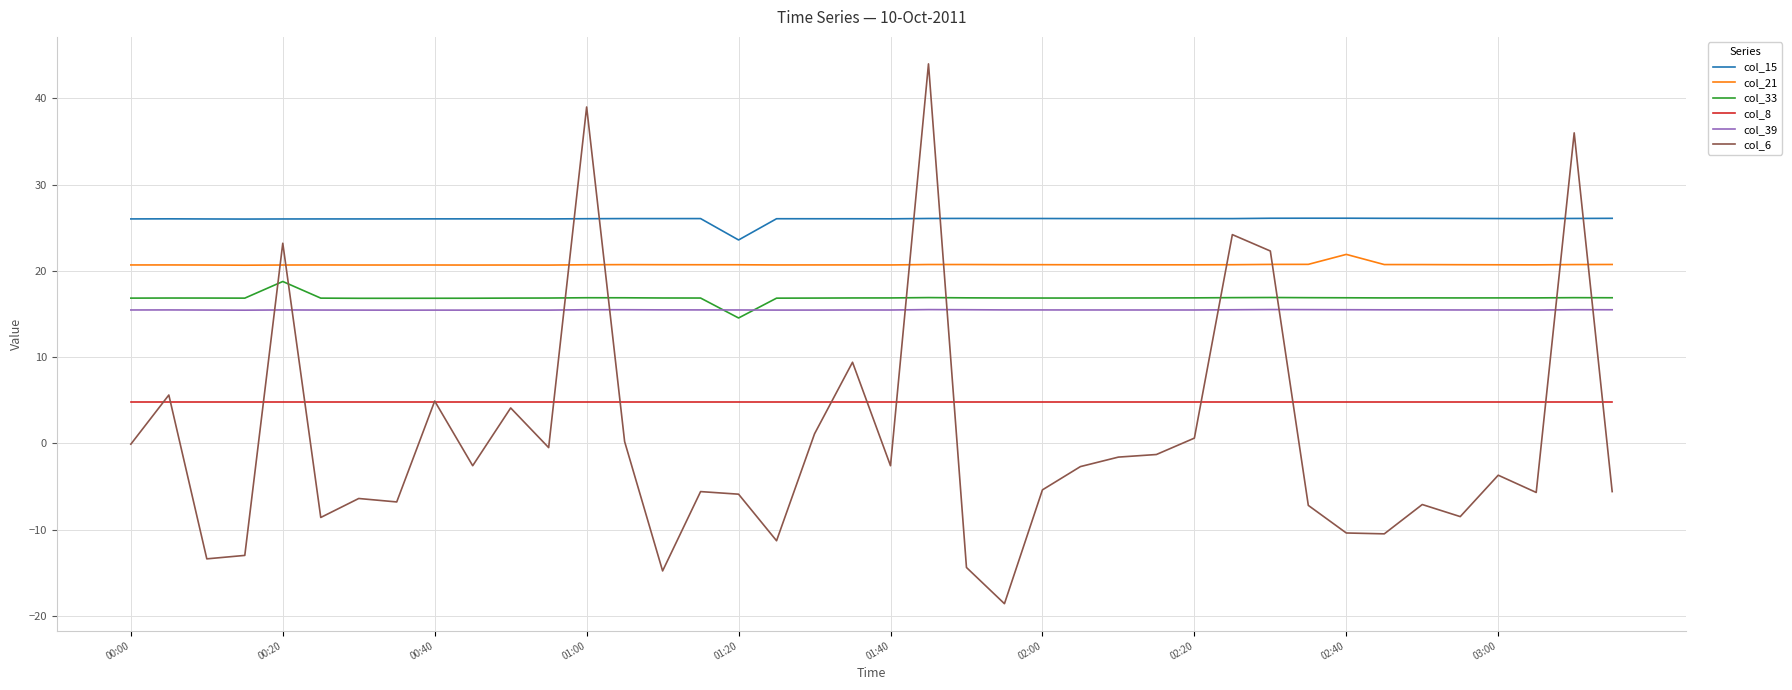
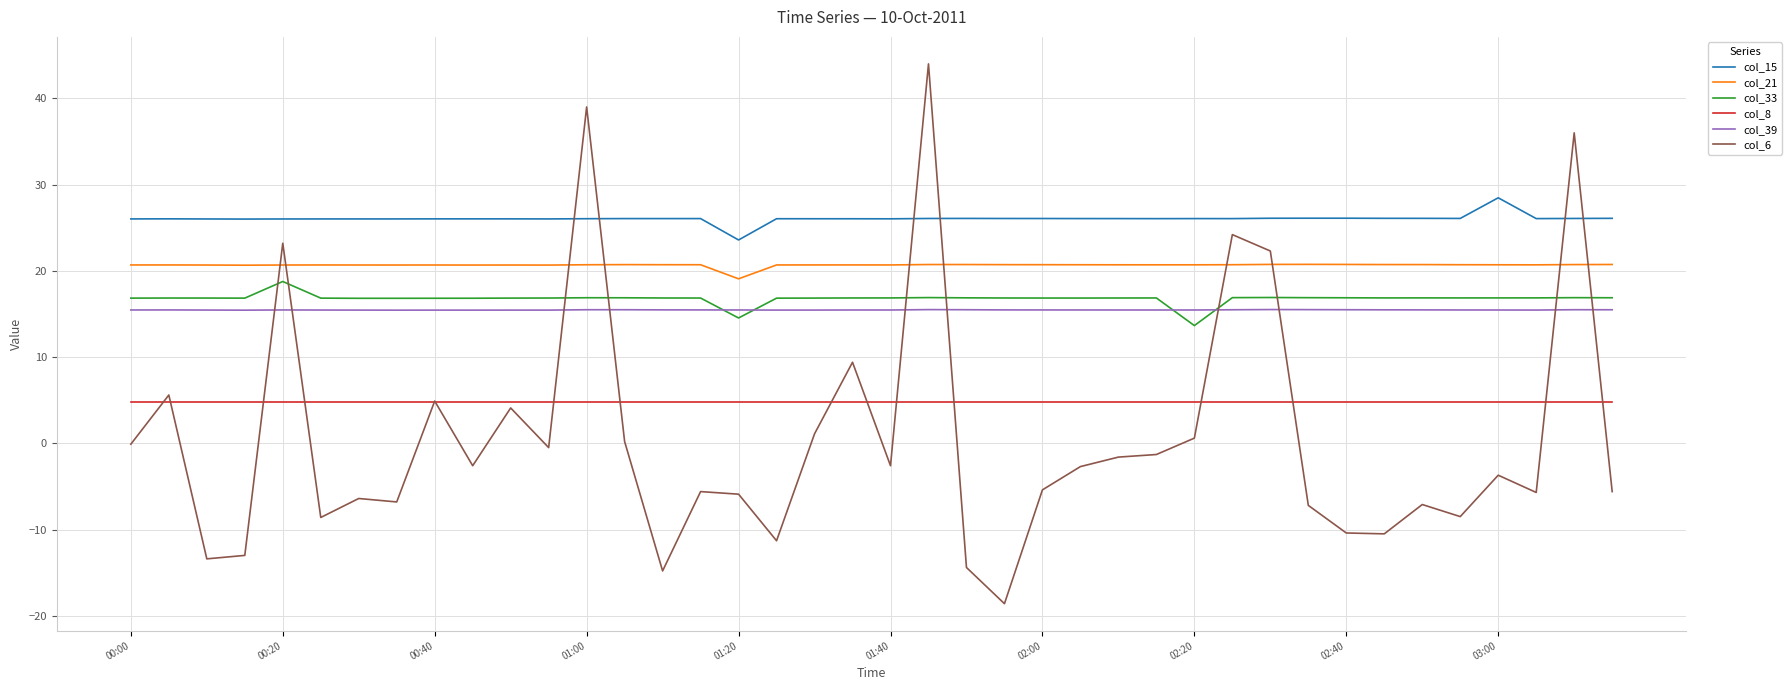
  {
    "col_15": {
      "00:00": 26,
      "00:20": 26,
      "00:40": 26,
      "01:00": 26,
      "01:20": 24,
      "01:40": 26,
      "02:00": 26,
      "02:20": 26,
      "02:40": 26,
-     "03:00": 26
+     "03:00": 28
    },
    "col_21": {
      "00:00": 21,
      "00:20": 21,
      "00:40": 21,
      "01:00": 21,
-     "01:20": 21,
+     "01:20": 19,
      "01:40": 21,
      "02:00": 21,
      "02:20": 21,
-     "02:40": 22,
+     "02:40": 21,
      "03:00": 21
    },
    "col_33": {
      "00:00": 17,
      "00:20": 19,
      "00:40": 17,
      "01:00": 17,
      "01:20": 15,
      "01:40": 17,
      "02:00": 17,
-     "02:20": 17,
+     "02:20": 14,
      "02:40": 17,
      "03:00": 17
    },
    "col_8": {
      "00:00": 5,
      "00:20": 5,
      "01:00": 5,
      "01:20": 5,
      "01:40": 5,
      "02:00": 5,
      "02:20": 5,
      "02:40": 5,
      "03:00": 5
    },
    "col_39": {
      "00:00": 15,
      "00:20": 15,
      "00:40": 15,
      "01:00": 15,
      "01:20": 15,
      "01:40": 15,
      "02:00": 15,
      "02:20": 15,
      "02:40": 15,
      "03:00": 15
    },
    "col_6": {
      "00:00": 0,
      "00:20": 23,
      "01:00": 39,
      "01:20": -6,
      "01:40": -3,
      "02:00": -5,
      "02:20": 1,
      "02:40": -10,
      "03:00": -4
    }
  }
